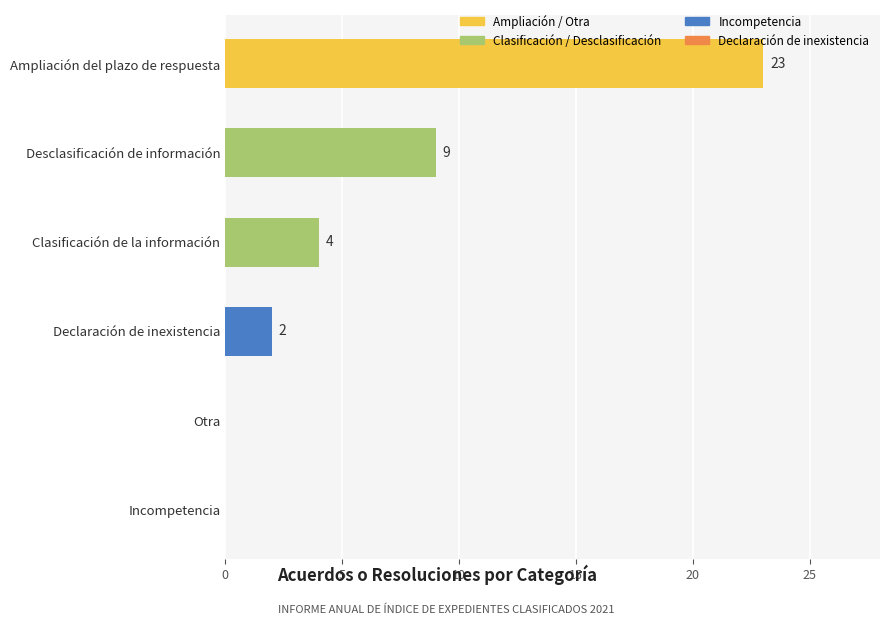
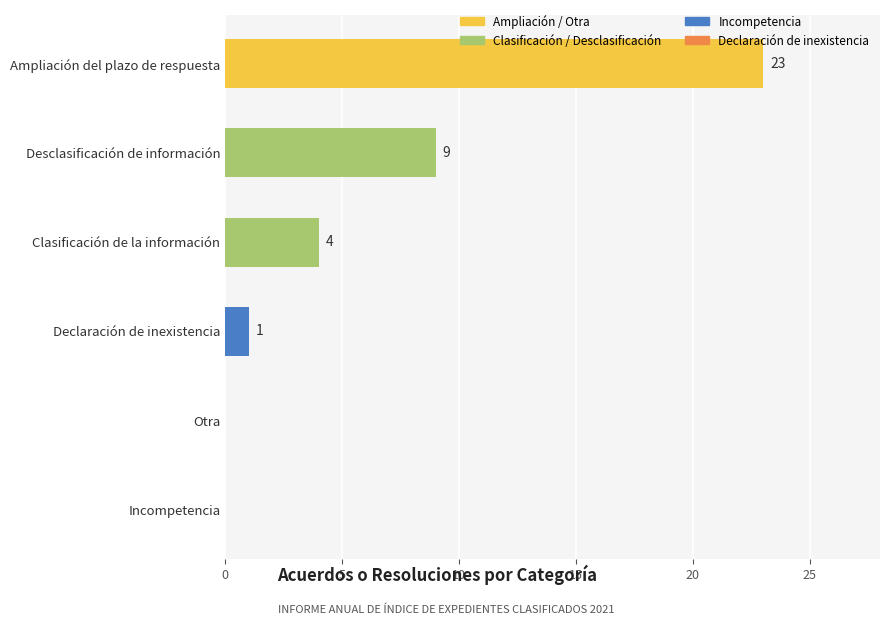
  {
    "Ampliación del plazo de respuesta": 23,
    "Desclasificación de información": 9,
    "Clasificación de la información": 4,
-   "Declaración de inexistencia": 2
+   "Declaración de inexistencia": 1
  }
